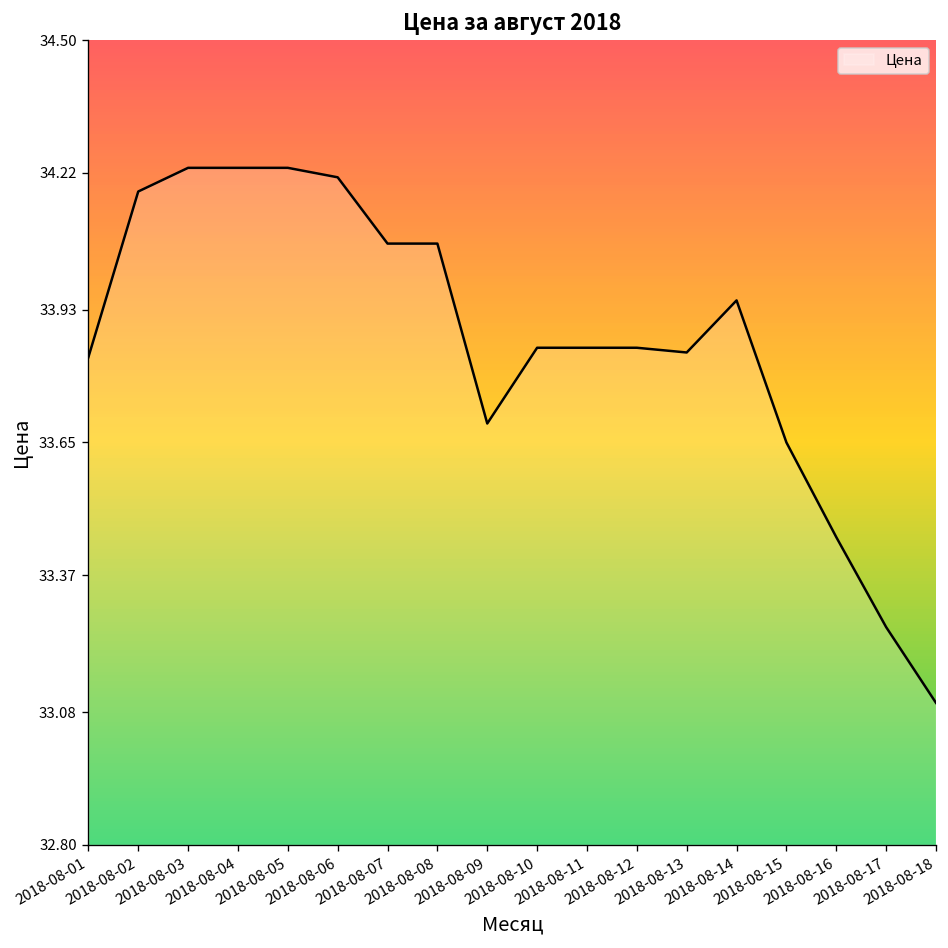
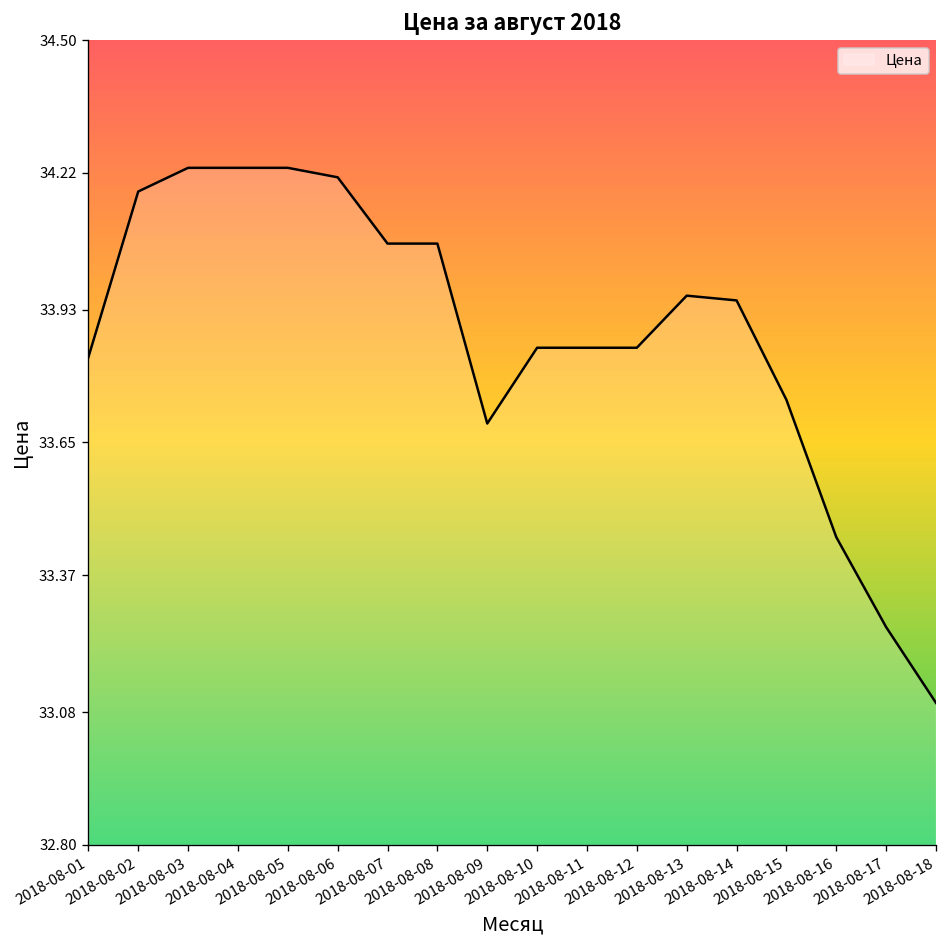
  {
    "2018-08-01": 33.83,
    "2018-08-02": 34.18,
    "2018-08-03": 34.23,
    "2018-08-04": 34.23,
    "2018-08-05": 34.23,
    "2018-08-06": 34.21,
    "2018-08-07": 34.07,
    "2018-08-08": 34.07,
    "2018-08-09": 33.69,
    "2018-08-10": 33.85,
    "2018-08-11": 33.85,
    "2018-08-12": 33.85,
-   "2018-08-13": 33.84,
+   "2018-08-13": 33.96,
    "2018-08-14": 33.95,
-   "2018-08-15": 33.65,
+   "2018-08-15": 33.74,
    "2018-08-16": 33.45,
    "2018-08-17": 33.26,
    "2018-08-18": 33.10
  }
